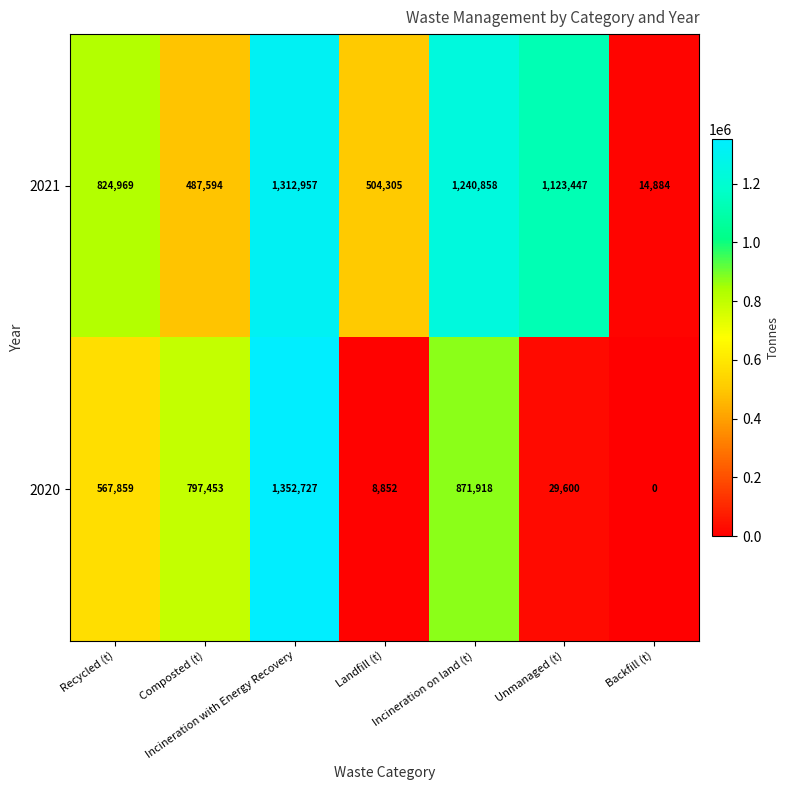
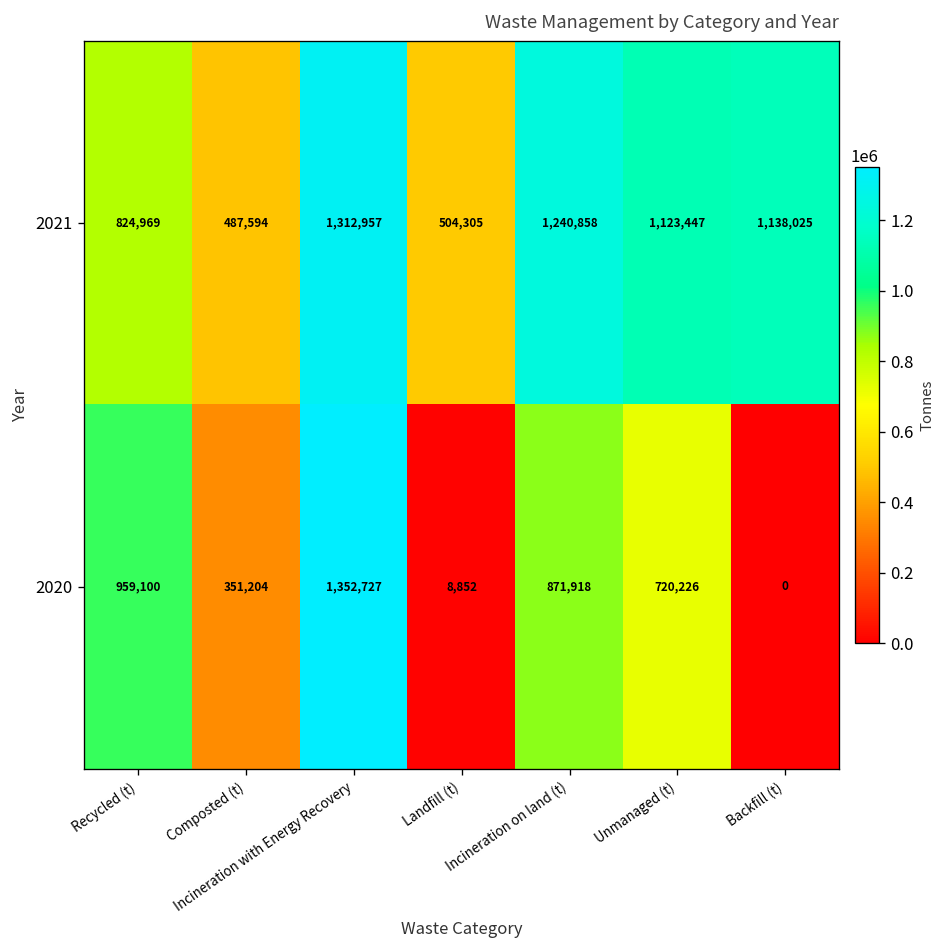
  {
    "2021": {
      "Recycled (t)": "824,969",
      "Composted (t)": "487,594",
      "Incineration with Energy Recovery": "1,312,957",
      "Landfill (t)": "504,305",
      "Incineration on land (t)": "1,240,858",
      "Unmanaged (t)": "1,123,447",
-     "Backfill (t)": "14,884"
+     "Backfill (t)": "1,138,025"
    },
    "2020": {
-     "Recycled (t)": "567,859",
-     "Composted (t)": "797,453",
+     "Recycled (t)": "959,100",
+     "Composted (t)": "351,204",
      "Incineration with Energy Recovery": "1,352,727",
      "Landfill (t)": "8,852",
      "Incineration on land (t)": "871,918",
-     "Unmanaged (t)": "29,600",
+     "Unmanaged (t)": "720,226",
      "Backfill (t)": "0"
    }
  }
